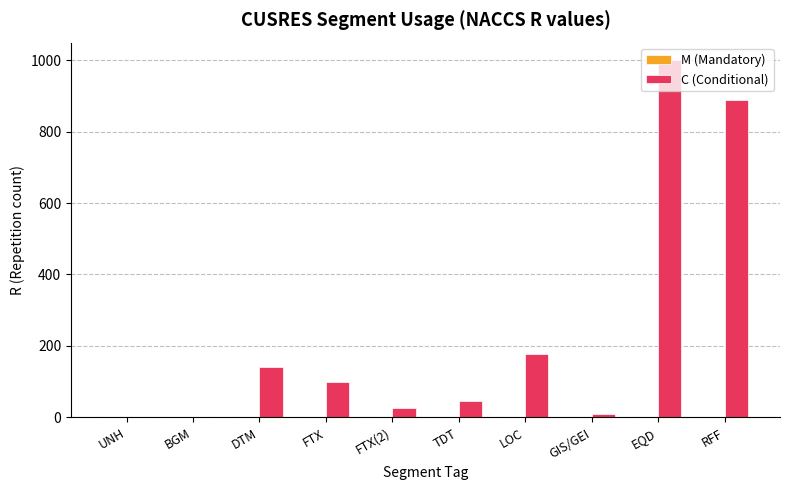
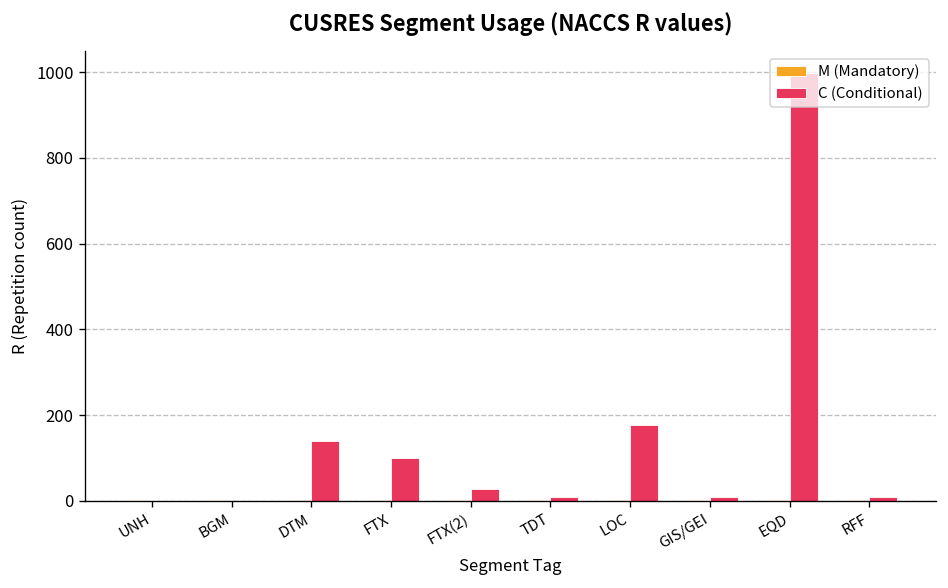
  {
    "C (Conditional)": {
      "UNH": 0,
      "BGM": 0,
      "DTM": 140,
      "FTX": 100,
      "FTX(2)": 30,
-     "TDT": 50,
+     "TDT": 10,
      "LOC": 180,
      "GIS/GEI": 10,
-     "RFF": 890
+     "RFF": 10
    }
  }
